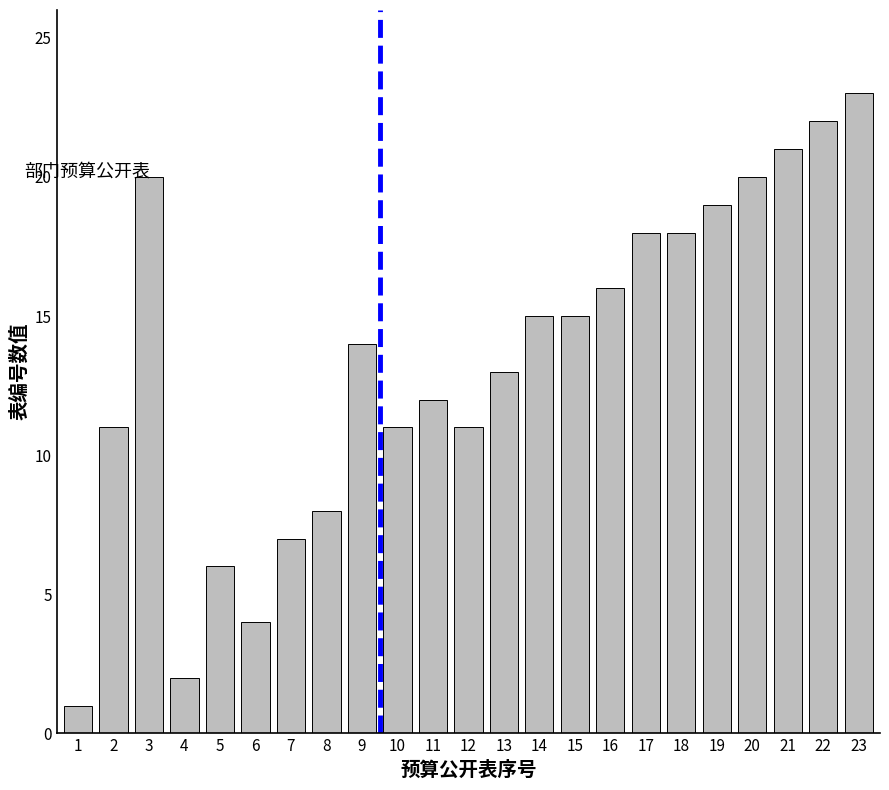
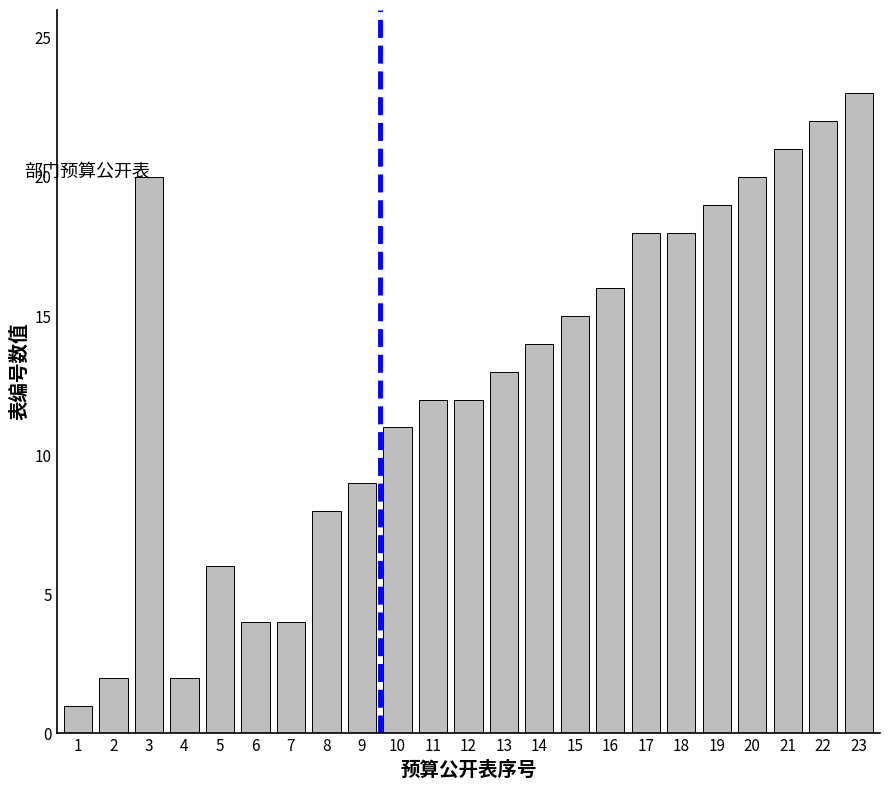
  {
    "1": 1,
-   "2": 11,
+   "2": 2,
    "3": 20,
    "4": 2,
    "5": 6,
    "6": 4,
-   "7": 7,
+   "7": 4,
    "8": 8,
-   "9": 14,
+   "9": 9,
    "10": 11,
    "11": 12,
-   "12": 11,
+   "12": 12,
    "13": 13,
-   "14": 15,
+   "14": 14,
    "15": 15,
    "16": 16,
    "17": 18,
    "18": 18,
    "19": 19,
    "20": 20,
    "21": 21,
    "22": 22,
    "23": 23
  }
